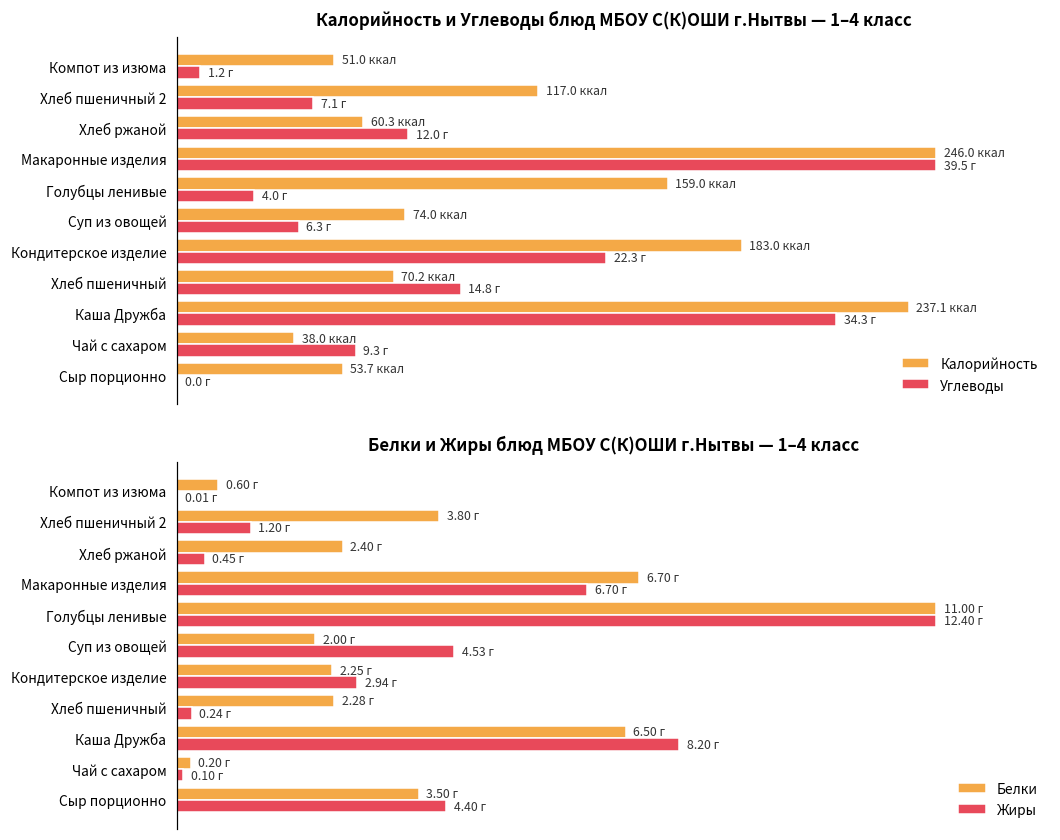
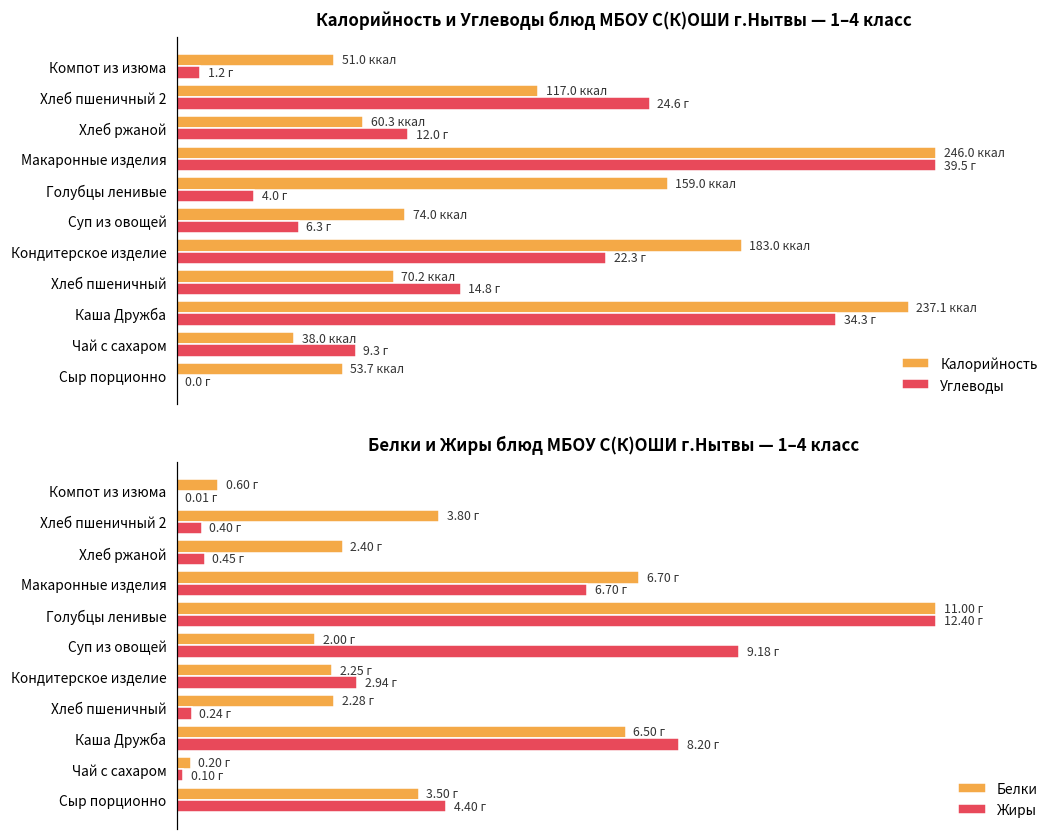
  {
    "Калорийность и Углеводы блюд МБОУ С(К)ОШИ г.Нытвы — 1–4 класс": {
      "Углеводы": {
-       "Хлеб пшеничный 2": 7.1,
+       "Хлеб пшеничный 2": 24.6,
        "Сыр порционно": 0.0
      }
    },
    "Белки и Жиры блюд МБОУ С(К)ОШИ г.Нытвы — 1–4 класс": {
      "Жиры": {
-       "Хлеб пшеничный 2": 1.20,
-       "Суп из овощей": 4.53
+       "Хлеб пшеничный 2": 0.40,
+       "Суп из овощей": 9.18
      }
    }
  }
